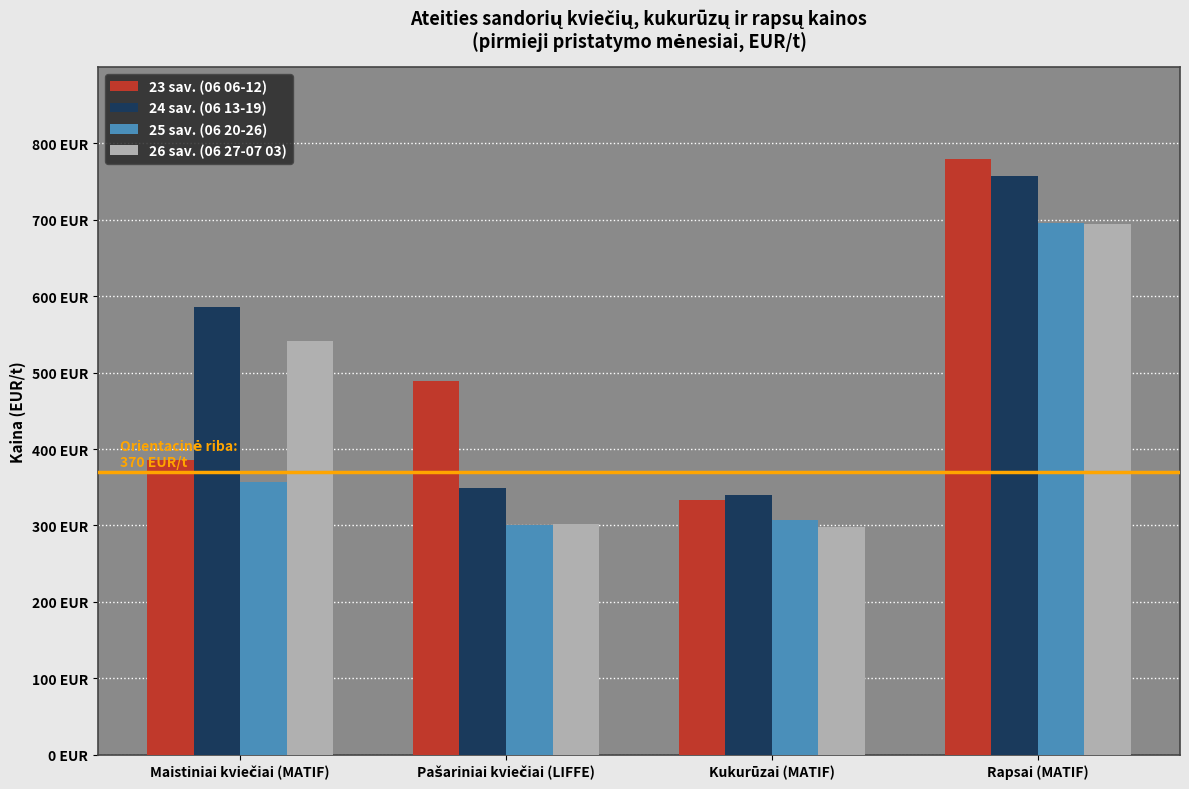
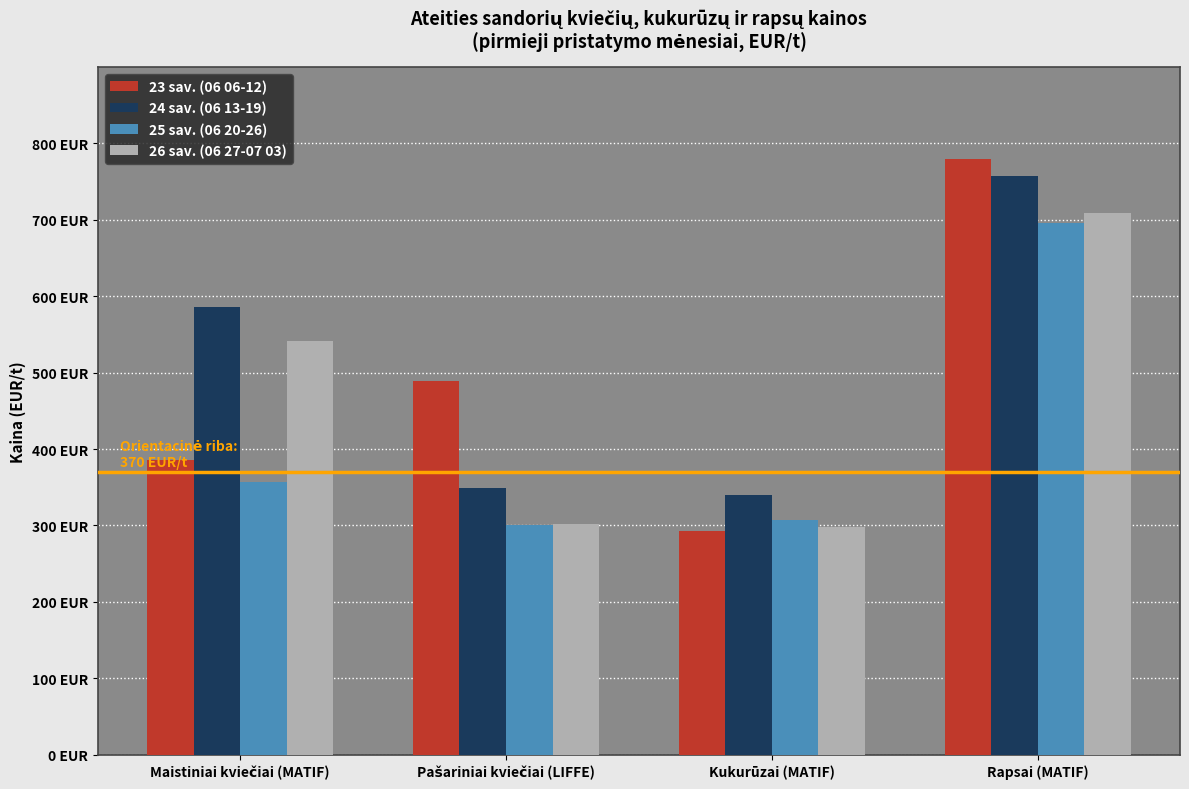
  {
    "23 sav. (06 06-12)": {
      "Pašariniai kviečiai (LIFFE)": "490 EUR",
-     "Kukurūzai (MATIF)": "330 EUR",
+     "Kukurūzai (MATIF)": "290 EUR",
      "Rapsai (MATIF)": "780 EUR"
    },
    "24 sav. (06 13-19)": {
      "Maistiniai kviečiai (MATIF)": "590 EUR",
      "Pašariniai kviečiai (LIFFE)": "350 EUR",
      "Kukurūzai (MATIF)": "340 EUR",
      "Rapsai (MATIF)": "760 EUR"
    },
    "25 sav. (06 20-26)": {
      "Maistiniai kviečiai (MATIF)": "360 EUR",
      "Pašariniai kviečiai (LIFFE)": "300 EUR",
      "Kukurūzai (MATIF)": "310 EUR",
      "Rapsai (MATIF)": "700 EUR"
    },
    "26 sav. (06 27-07 03)": {
      "Maistiniai kviečiai (MATIF)": "540 EUR",
      "Pašariniai kviečiai (LIFFE)": "300 EUR",
      "Kukurūzai (MATIF)": "300 EUR",
-     "Rapsai (MATIF)": "690 EUR"
+     "Rapsai (MATIF)": "710 EUR"
    }
  }
